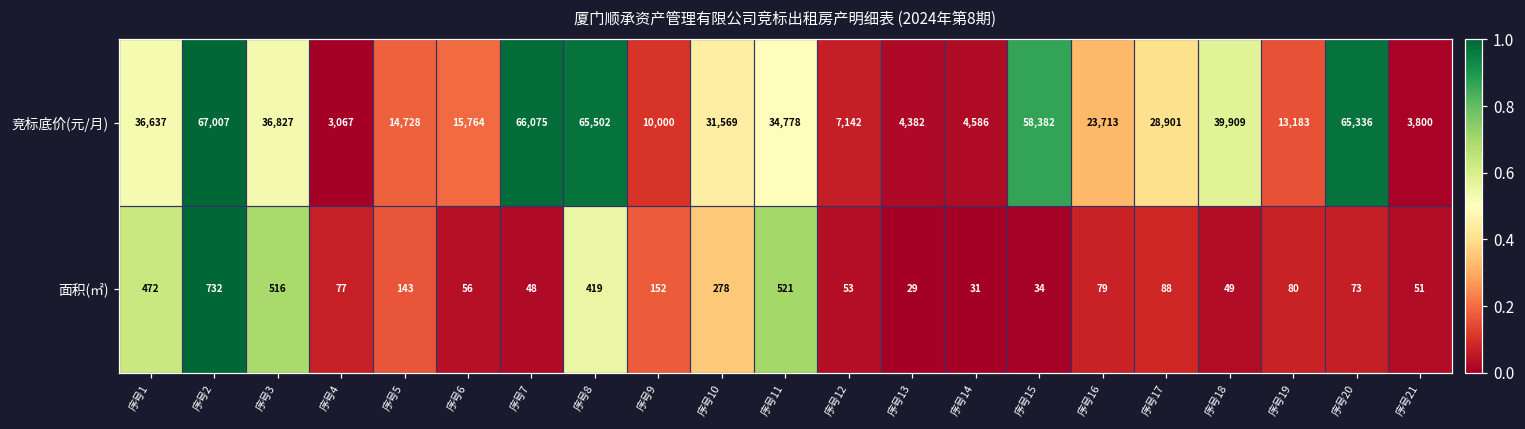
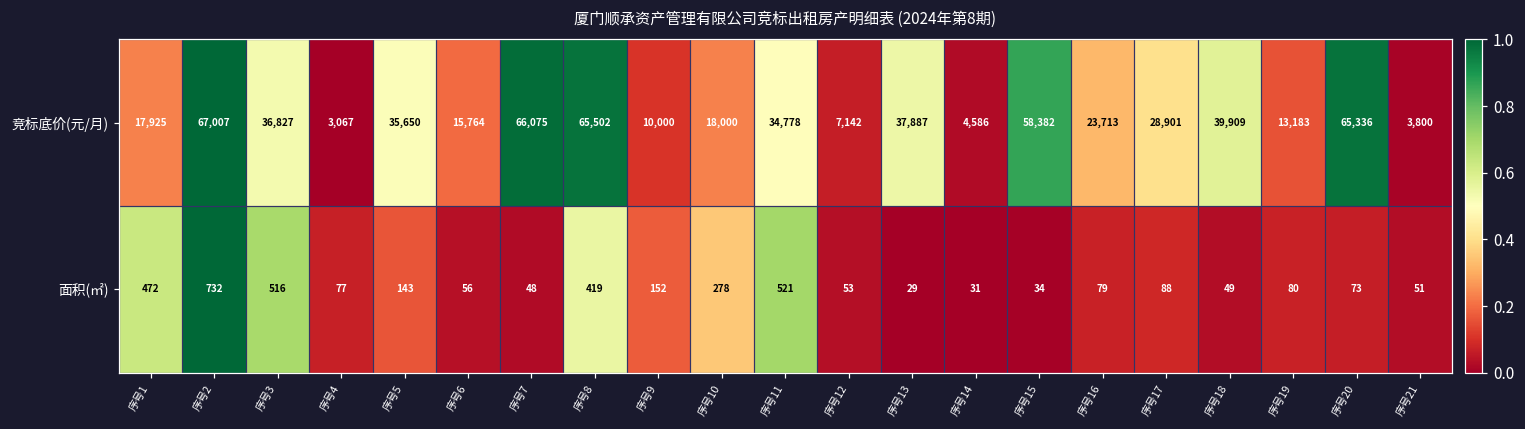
  {
    "竞标底价(元/月)": {
-     "序号1": "36,637",
+     "序号1": "17,925",
      "序号2": "67,007",
      "序号3": "36,827",
      "序号4": "3,067",
-     "序号5": "14,728",
+     "序号5": "35,650",
      "序号6": "15,764",
      "序号7": "66,075",
      "序号8": "65,502",
      "序号9": "10,000",
-     "序号10": "31,569",
+     "序号10": "18,000",
      "序号11": "34,778",
      "序号12": "7,142",
-     "序号13": "4,382",
+     "序号13": "37,887",
      "序号14": "4,586",
      "序号15": "58,382",
      "序号16": "23,713",
      "序号17": "28,901",
      "序号18": "39,909",
      "序号19": "13,183",
      "序号20": "65,336",
      "序号21": "3,800"
    },
    "面积(㎡)": {
      "序号1": "472",
      "序号2": "732",
      "序号3": "516",
      "序号4": "77",
      "序号5": "143",
      "序号6": "56",
      "序号7": "48",
      "序号8": "419",
      "序号9": "152",
      "序号10": "278",
      "序号11": "521",
      "序号12": "53",
      "序号13": "29",
      "序号14": "31",
      "序号15": "34",
      "序号16": "79",
      "序号17": "88",
      "序号18": "49",
      "序号19": "80",
      "序号20": "73",
      "序号21": "51"
    }
  }
